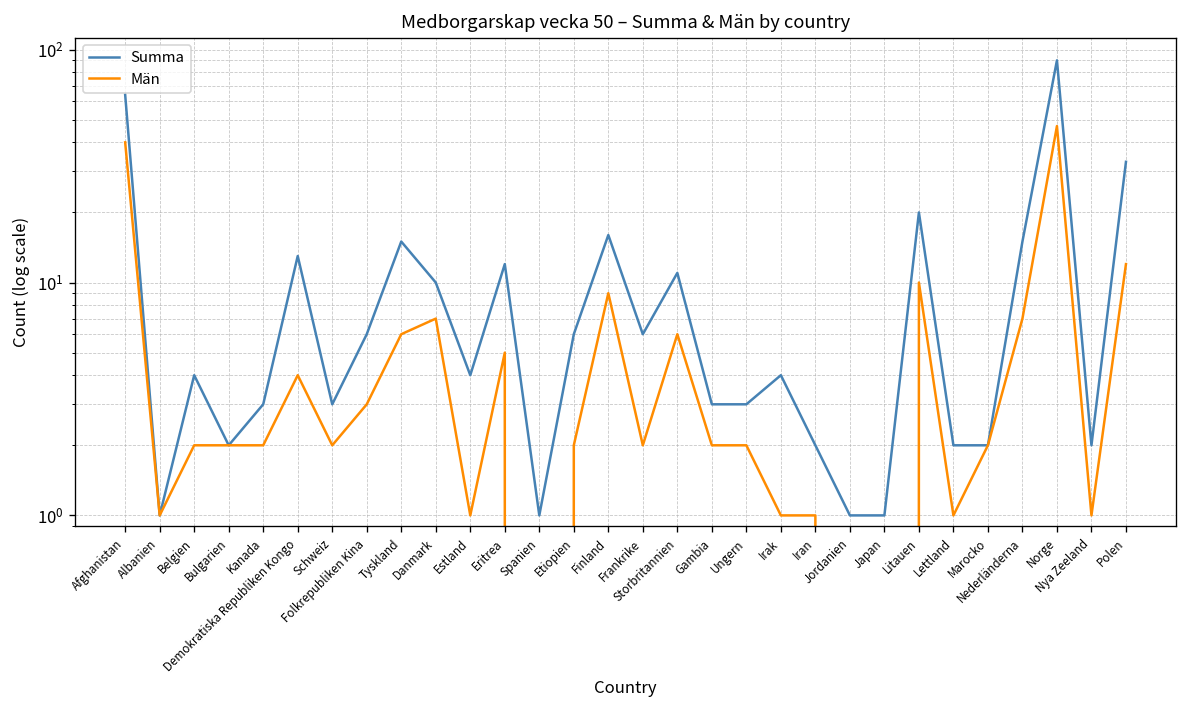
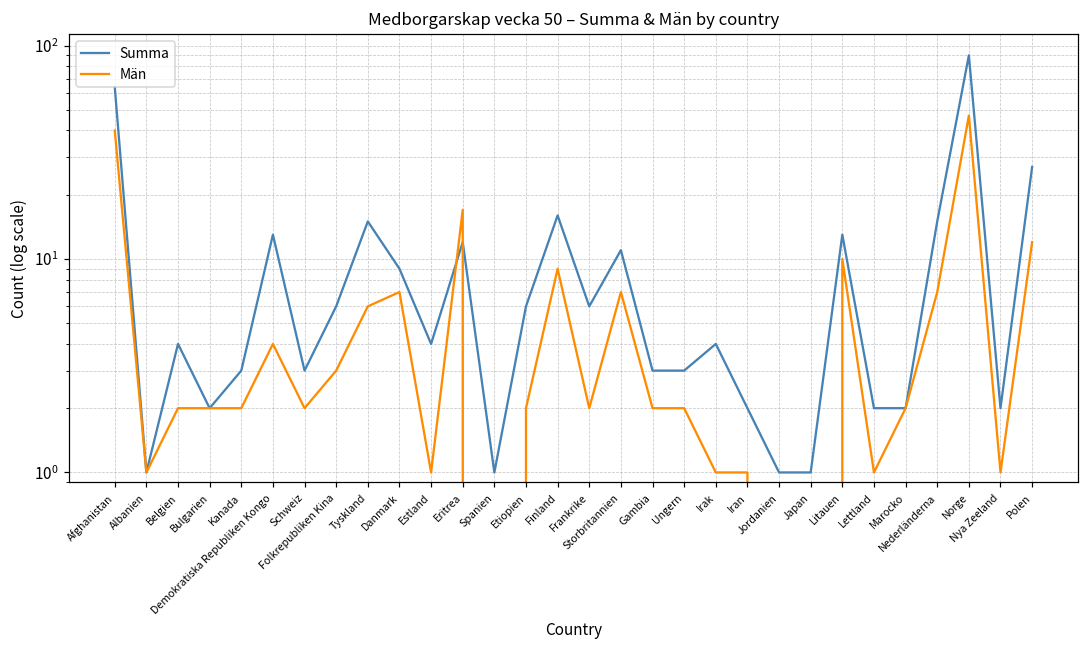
  {
    "Summa": {
      "Belgien": 4,
      "Kanada": 3,
      "Demokratiska Republiken Kongo": 13,
      "Schweiz": 3,
      "Folkrepubliken Kina": 6,
      "Tyskland": 15,
-     "Danmark": 10,
+     "Danmark": 9,
      "Estland": 4,
      "Eritrea": 12,
      "Spanien": 1,
      "Etiopien": 6,
      "Finland": 16,
      "Frankrike": 6,
      "Storbritannien": 11,
      "Gambia": 3,
      "Ungern": 3,
      "Irak": 4,
      "Iran": 2,
      "Jordanien": 1,
      "Japan": 1,
-     "Litauen": 20,
+     "Litauen": 13,
      "Lettland": 2,
      "Nederländerna": 15,
      "Norge": 90,
      "Nya Zeeland": 2,
-     "Polen": 33
+     "Polen": 27
    },
    "Män": {
      "Afghanistan": 40,
      "Belgien": 2,
      "Kanada": 2,
      "Demokratiska Republiken Kongo": 4,
      "Schweiz": 2,
      "Folkrepubliken Kina": 3,
      "Tyskland": 6,
      "Danmark": 7,
      "Estland": 1,
-     "Eritrea": 5,
+     "Eritrea": 17,
      "Etiopien": 2,
      "Finland": 9,
      "Frankrike": 2,
-     "Storbritannien": 6,
+     "Storbritannien": 7,
      "Gambia": 2,
      "Ungern": 2,
      "Irak": 1,
      "Iran": 1,
      "Litauen": 10,
      "Lettland": 1,
      "Nederländerna": 7,
      "Norge": 47,
      "Nya Zeeland": 1,
      "Polen": 12
    }
  }
